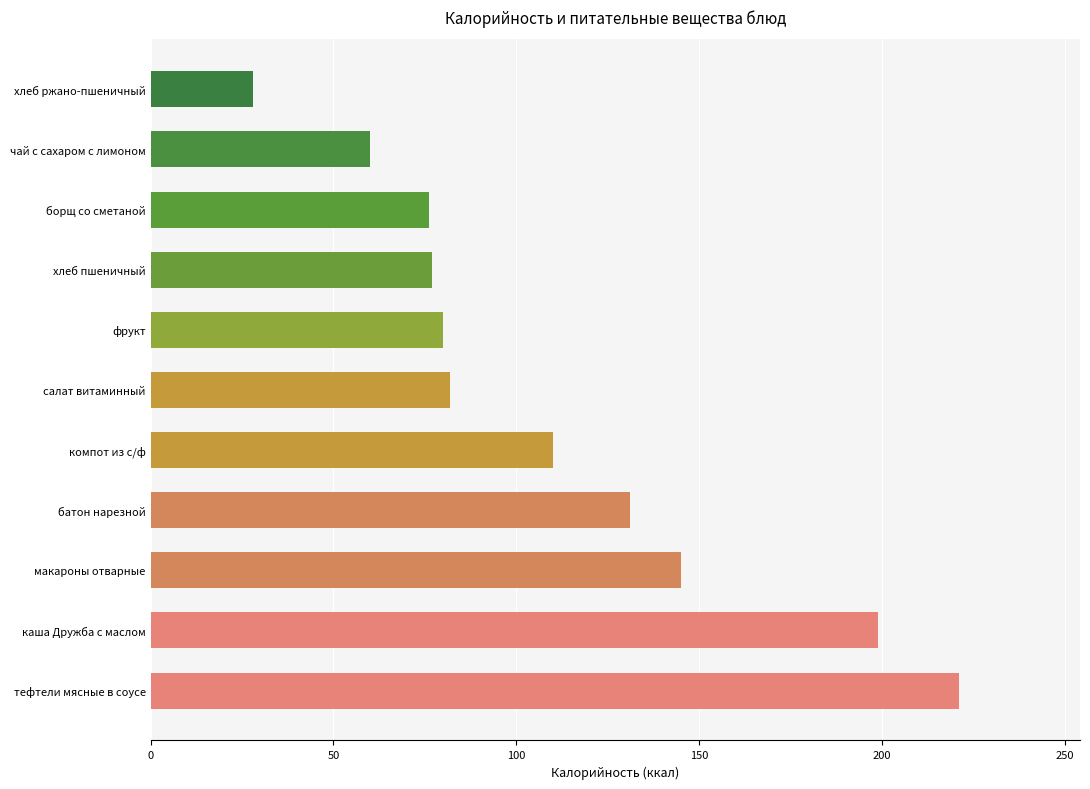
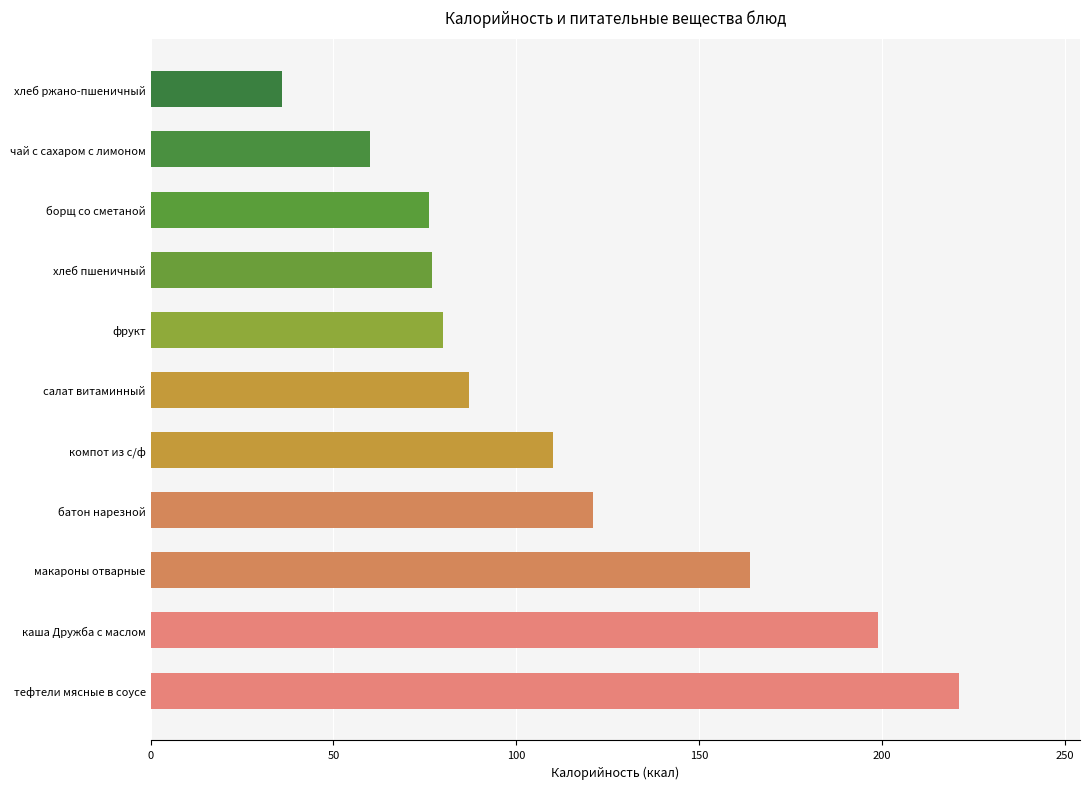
  {
-   "хлеб ржано-пшеничный": 28,
+   "хлеб ржано-пшеничный": 36,
    "чай с сахаром с лимоном": 60,
    "борщ со сметаной": 76,
    "хлеб пшеничный": 77,
    "фрукт": 80,
-   "салат витаминный": 82,
+   "салат витаминный": 87,
    "компот из с/ф": 110,
-   "батон нарезной": 131,
-   "макароны отварные": 145,
+   "батон нарезной": 121,
+   "макароны отварные": 164,
    "каша Дружба с маслом": 199,
    "тефтели мясные в соусе": 221
  }
